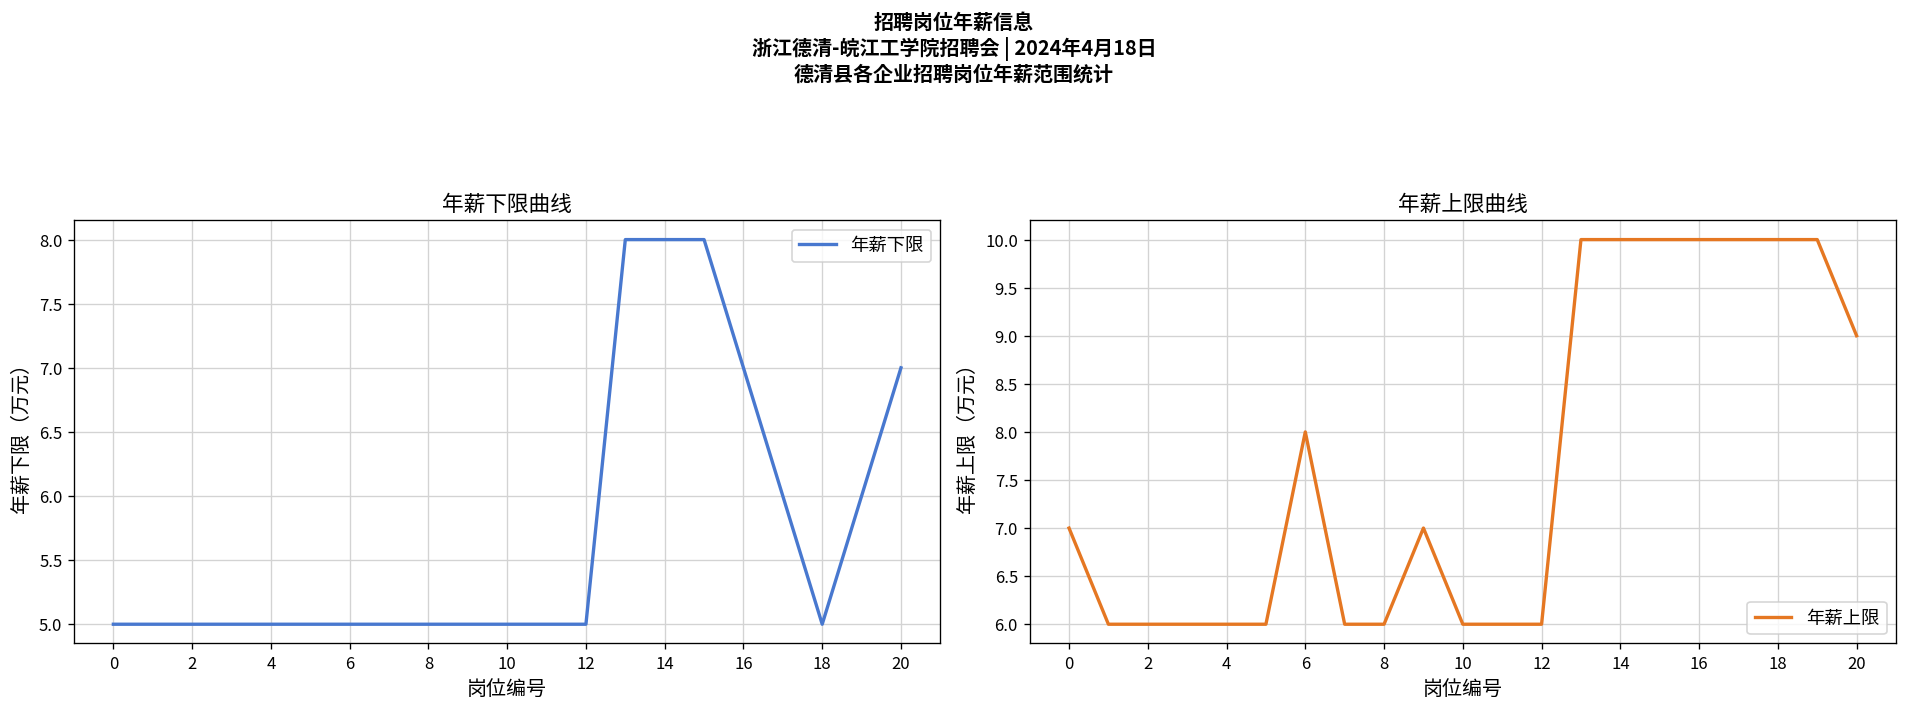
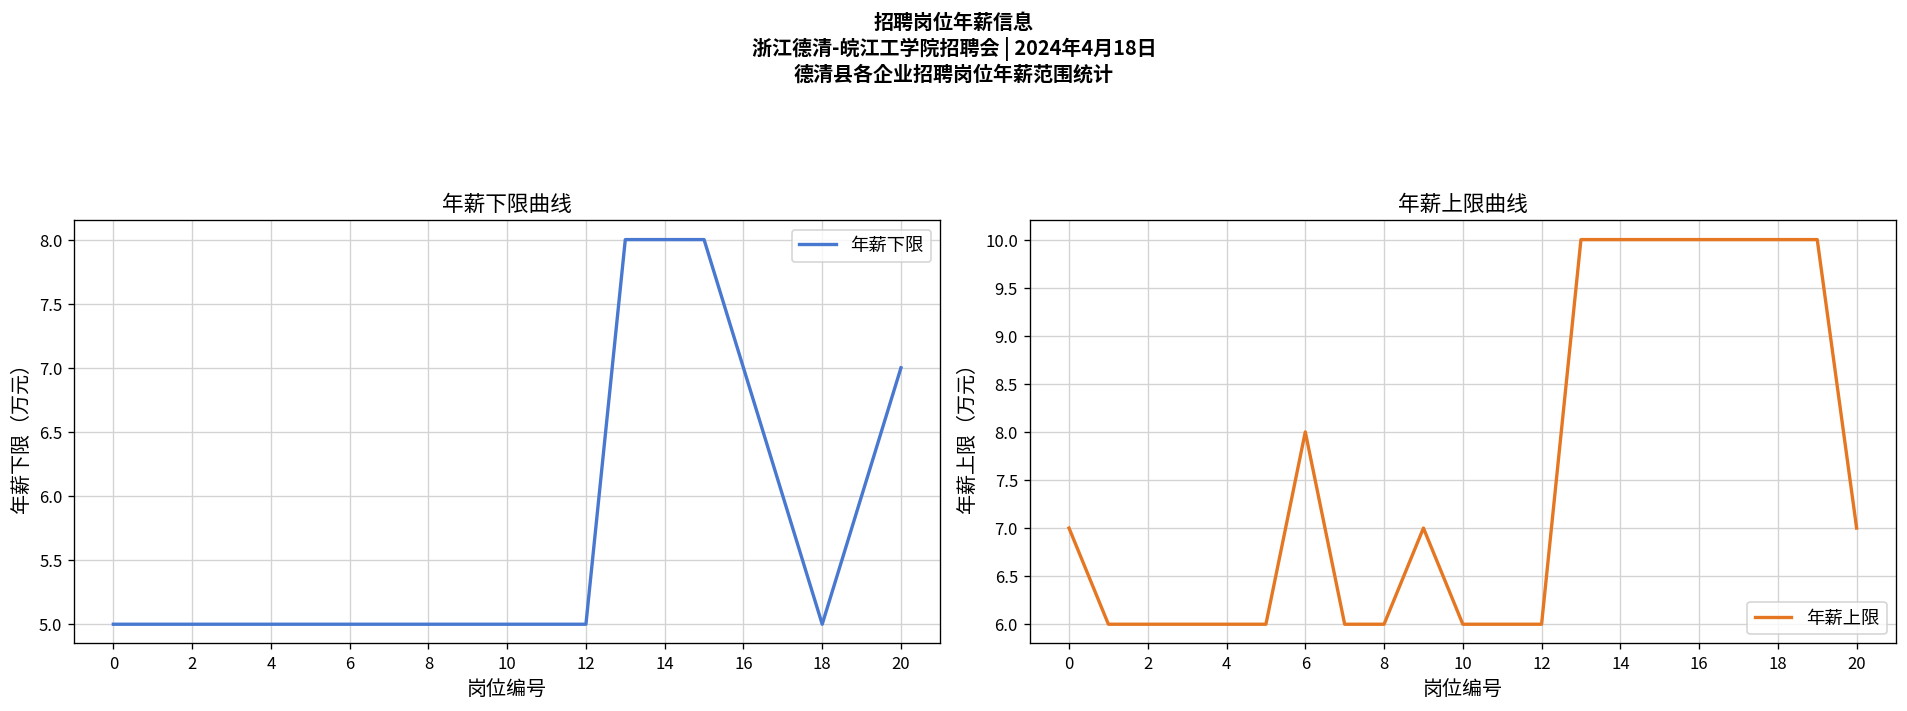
  {
    "年薪下限曲线": {
      "0": 5.00,
      "2": 5.00,
      "4": 5.00,
      "6": 5.00,
      "8": 5.00,
      "10": 5.00,
      "12": 5.00,
      "14": 8.00,
      "16": 7.00,
      "18": 5.00,
      "20": 7.00
    },
    "年薪上限曲线": {
      "0": 7,
      "2": 6,
      "4": 6,
      "6": 8,
      "8": 6,
      "10": 6,
      "12": 6,
      "14": 10,
      "16": 10,
      "18": 10,
-     "20": 9
+     "20": 7
    }
  }
